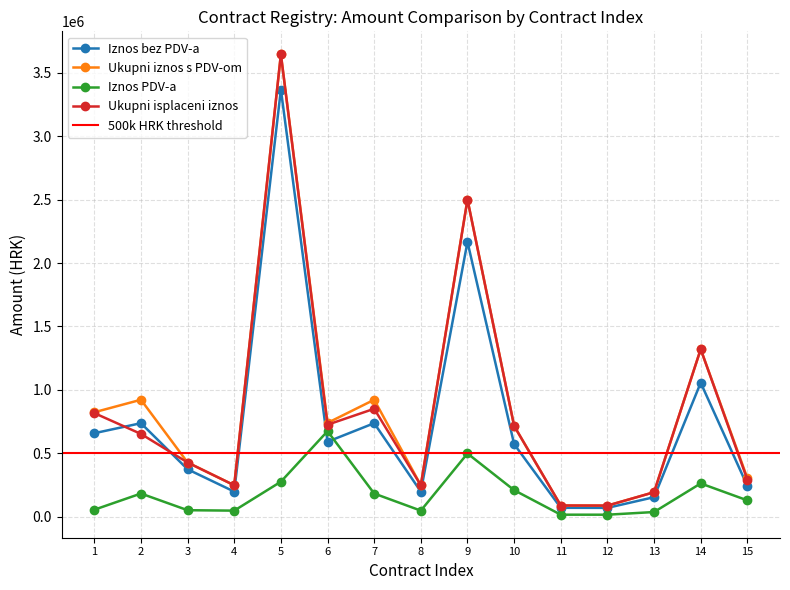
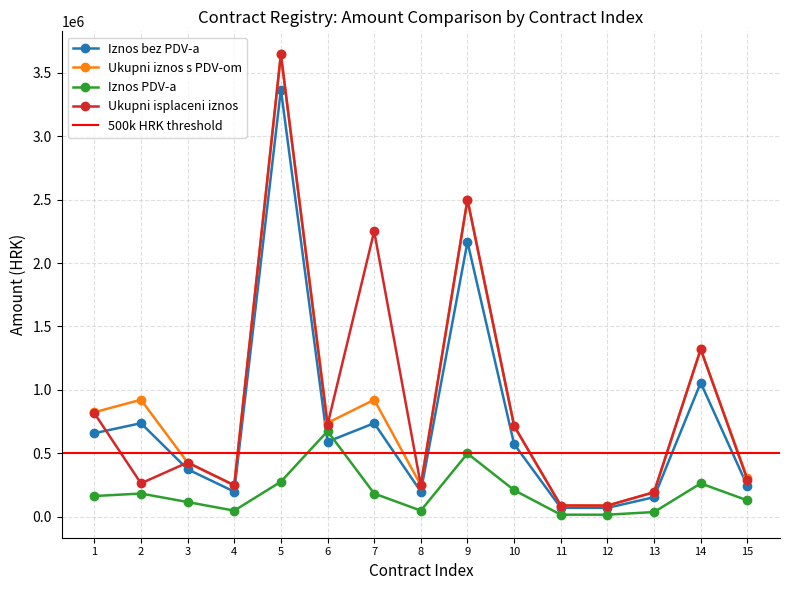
  {
    "Iznos bez PDV-a": {
      "1": 660000,
      "2": 740000,
      "3": 380000,
      "4": 200000,
      "5": 3370000,
      "6": 590000,
      "7": 740000,
      "8": 200000,
      "9": 2170000,
      "10": 570000,
      "13": 160000,
      "14": 1060000,
      "15": 250000
    },
    "Ukupni iznos s PDV-om": {
      "2": 920000,
      "7": 920000
    },
    "Iznos PDV-a": {
-     "1": 60000,
+     "1": 160000,
      "2": 180000,
-     "3": 50000,
+     "3": 120000,
      "4": 50000,
      "5": 280000,
      "6": 680000,
      "7": 180000,
      "8": 50000,
      "9": 500000,
      "10": 210000,
      "11": 20000,
      "12": 20000,
      "13": 40000,
      "14": 260000,
      "15": 130000
    },
    "Ukupni isplaceni iznos": {
-     "2": 650000,
-     "7": 850000
+     "2": 260000,
+     "7": 2250000
    }
  }
